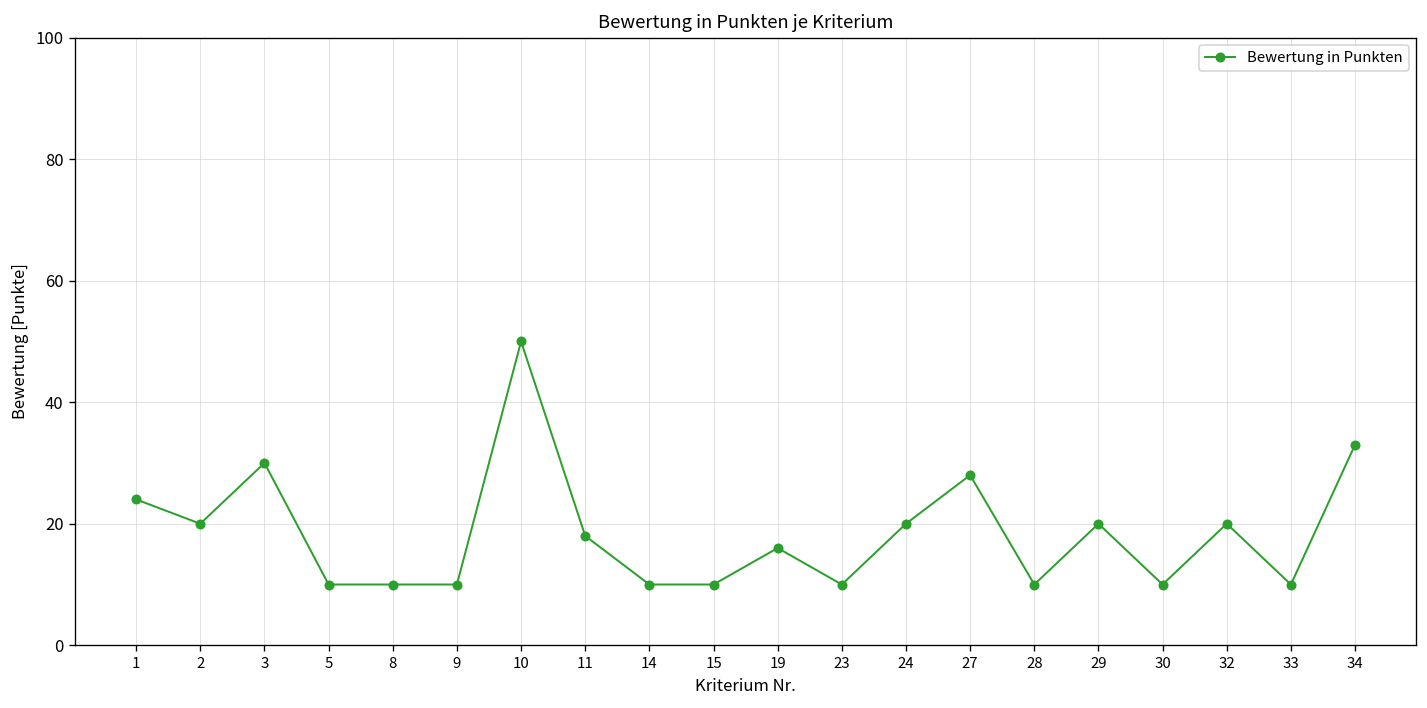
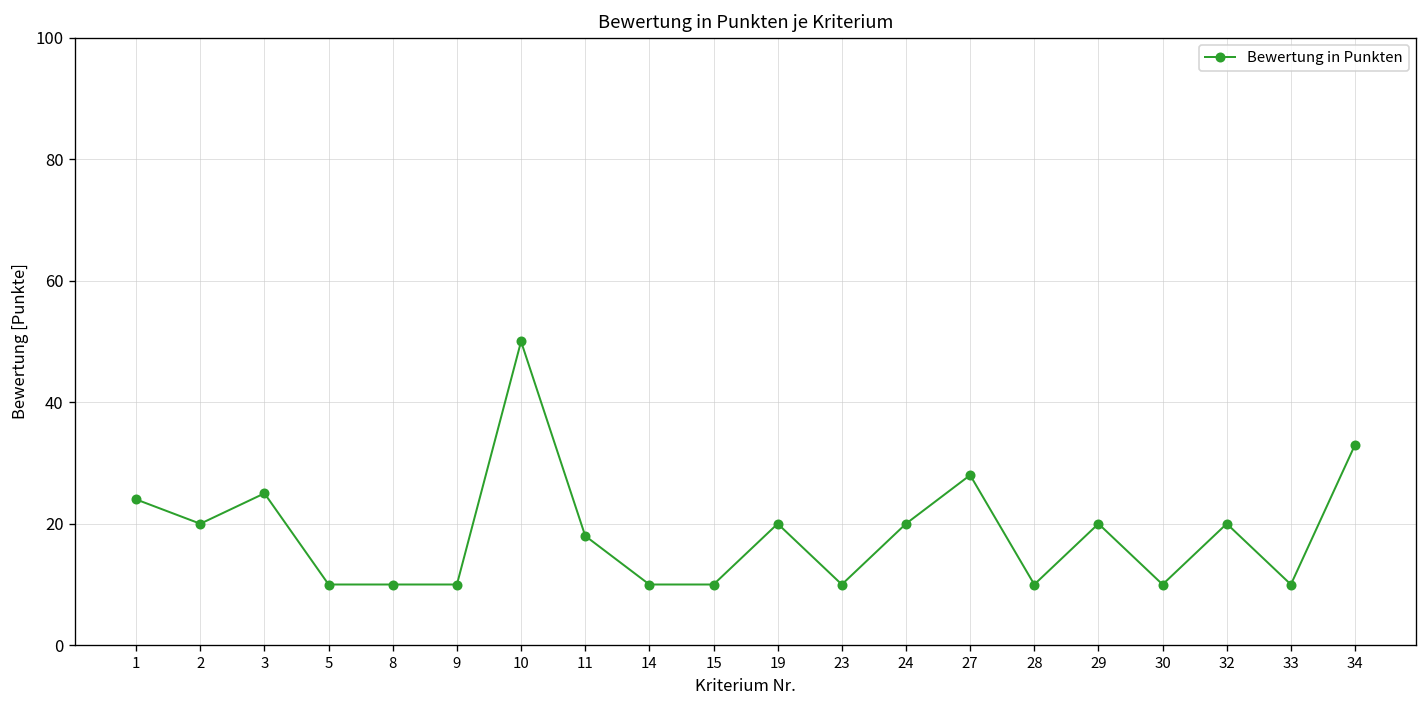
  {
    "1": 24,
    "2": 20,
-   "3": 30,
+   "3": 25,
    "5": 10,
    "8": 10,
    "9": 10,
    "10": 50,
    "11": 18,
    "14": 10,
    "15": 10,
-   "19": 16,
+   "19": 20,
    "23": 10,
    "24": 20,
    "27": 28,
    "28": 10,
    "29": 20,
    "30": 10,
    "32": 20,
    "33": 10,
    "34": 33
  }
